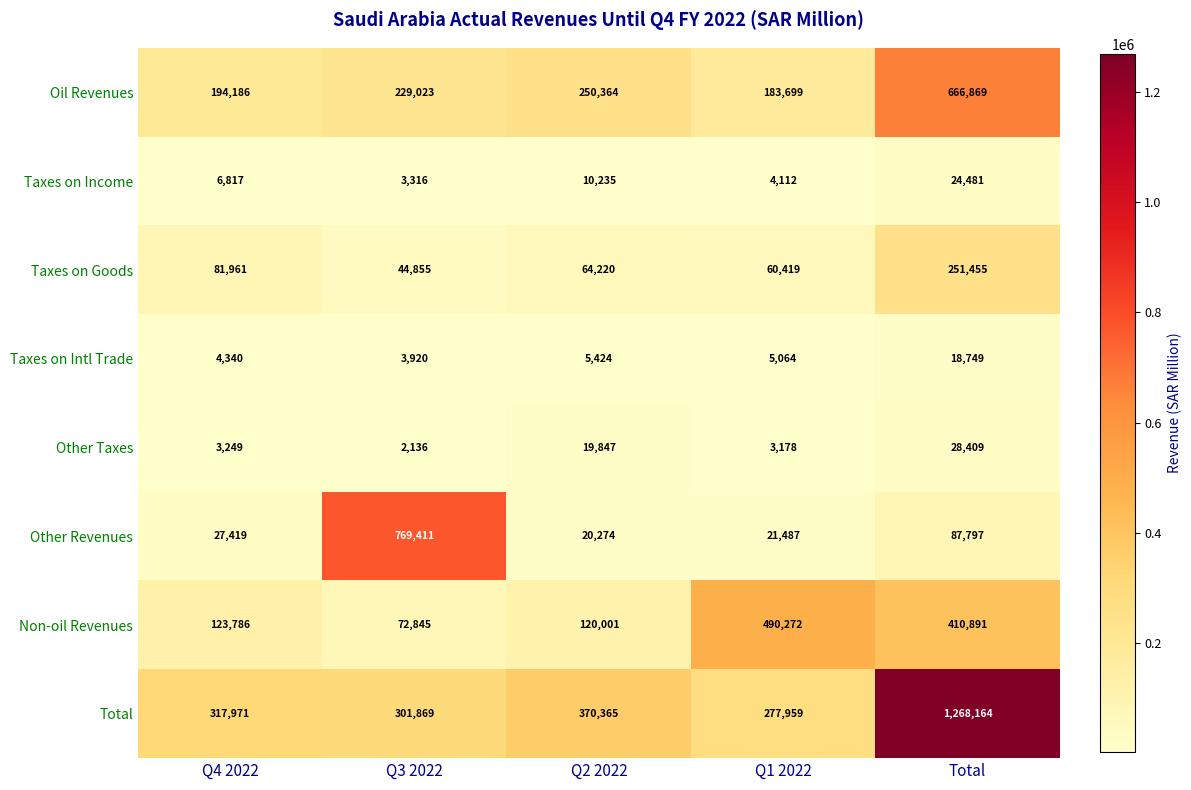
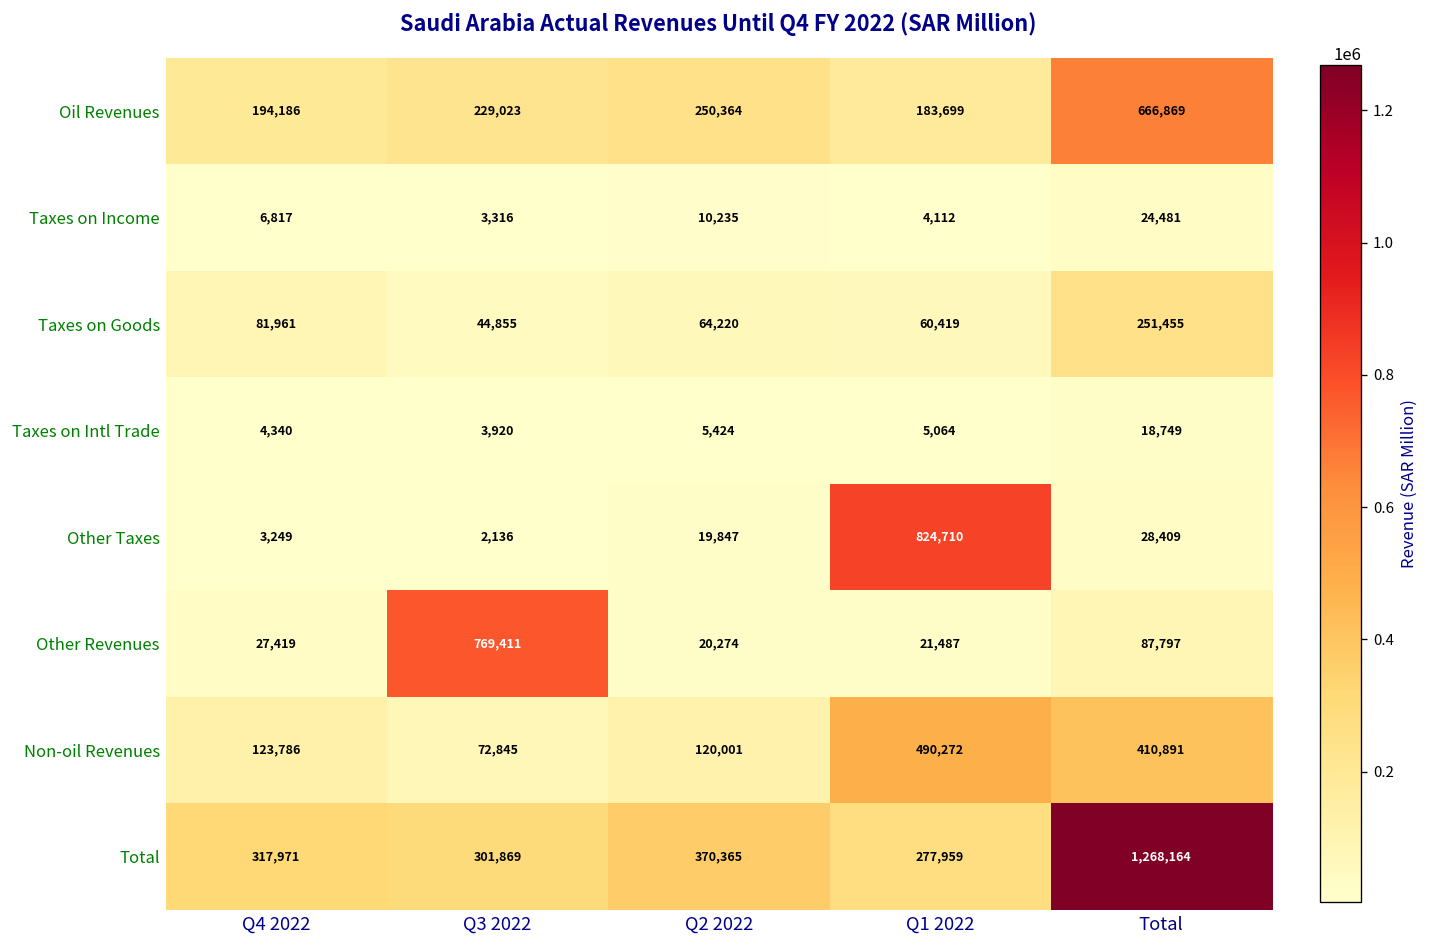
  {
    "Oil Revenues": {
      "Q4 2022": "194,186",
      "Q3 2022": "229,023",
      "Q2 2022": "250,364",
      "Q1 2022": "183,699",
      "Total": "666,869"
    },
    "Taxes on Income": {
      "Q4 2022": "6,817",
      "Q3 2022": "3,316",
      "Q2 2022": "10,235",
      "Q1 2022": "4,112",
      "Total": "24,481"
    },
    "Taxes on Goods": {
      "Q4 2022": "81,961",
      "Q3 2022": "44,855",
      "Q2 2022": "64,220",
      "Q1 2022": "60,419",
      "Total": "251,455"
    },
    "Taxes on Intl Trade": {
      "Q4 2022": "4,340",
      "Q3 2022": "3,920",
      "Q2 2022": "5,424",
      "Q1 2022": "5,064",
      "Total": "18,749"
    },
    "Other Taxes": {
      "Q4 2022": "3,249",
      "Q3 2022": "2,136",
      "Q2 2022": "19,847",
-     "Q1 2022": "3,178",
+     "Q1 2022": "824,710",
      "Total": "28,409"
    },
    "Other Revenues": {
      "Q4 2022": "27,419",
      "Q3 2022": "769,411",
      "Q2 2022": "20,274",
      "Q1 2022": "21,487",
      "Total": "87,797"
    },
    "Non-oil Revenues": {
      "Q4 2022": "123,786",
      "Q3 2022": "72,845",
      "Q2 2022": "120,001",
      "Q1 2022": "490,272",
      "Total": "410,891"
    },
    "Total": {
      "Q4 2022": "317,971",
      "Q3 2022": "301,869",
      "Q2 2022": "370,365",
      "Q1 2022": "277,959",
      "Total": "1,268,164"
    }
  }
